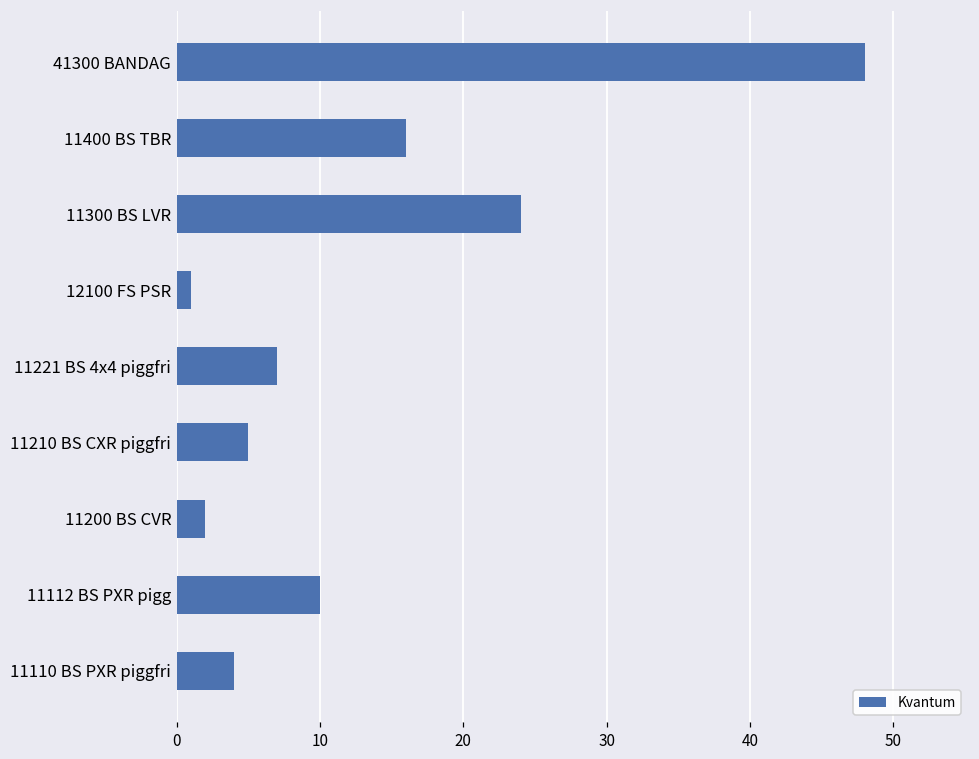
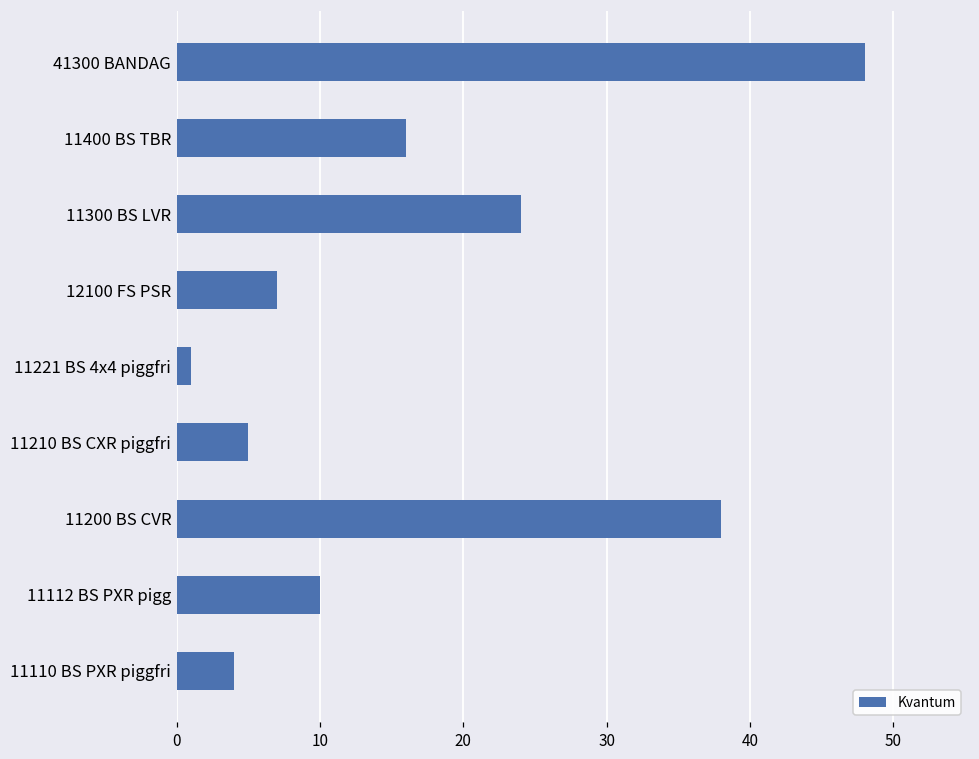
  {
    "41300 BANDAG": 48,
    "11400 BS TBR": 16,
    "11300 BS LVR": 24,
-   "12100 FS PSR": 1,
-   "11221 BS 4x4 piggfri": 7,
+   "12100 FS PSR": 7,
+   "11221 BS 4x4 piggfri": 1,
    "11210 BS CXR piggfri": 5,
-   "11200 BS CVR": 2,
+   "11200 BS CVR": 38,
    "11112 BS PXR pigg": 10,
    "11110 BS PXR piggfri": 4
  }
